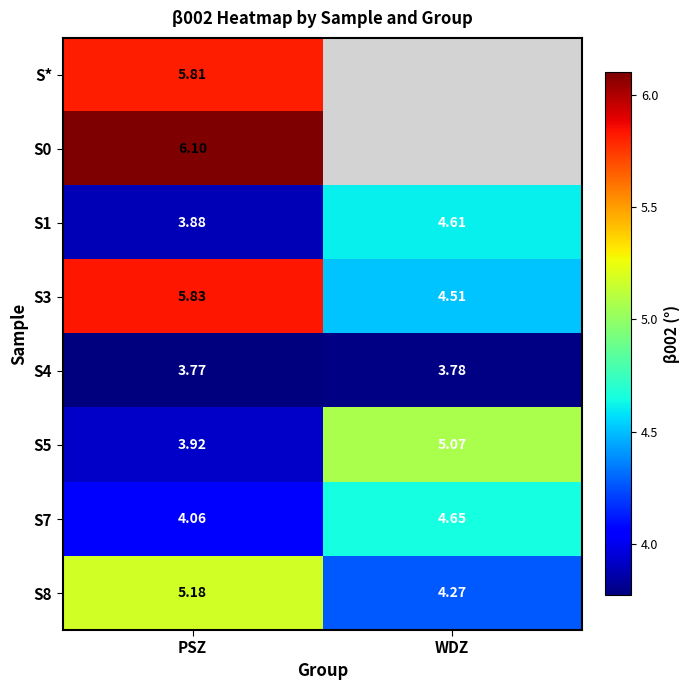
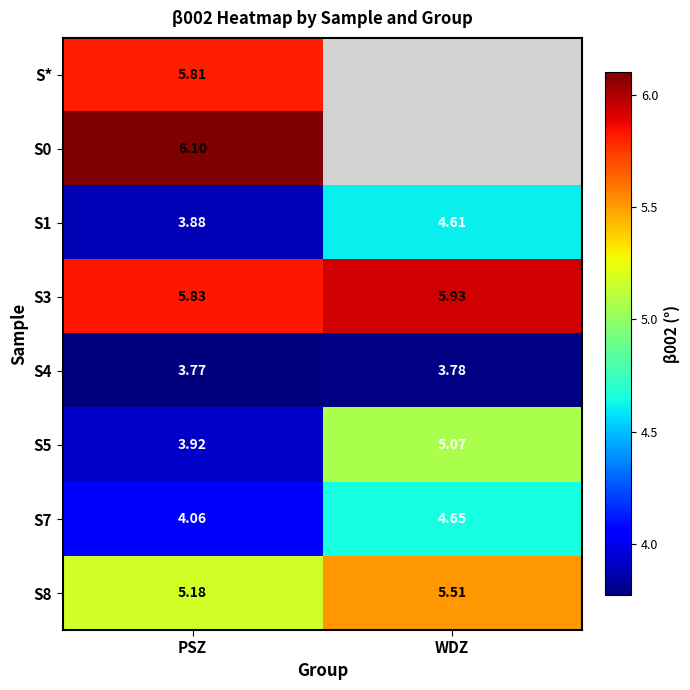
  {
    "S*": {
      "PSZ": 5.81
    },
    "S0": {
      "PSZ": 6.10
    },
    "S1": {
      "PSZ": 3.88,
      "WDZ": 4.61
    },
    "S3": {
      "PSZ": 5.83,
-     "WDZ": 4.51
+     "WDZ": 5.93
    },
    "S4": {
      "PSZ": 3.77,
      "WDZ": 3.78
    },
    "S5": {
      "PSZ": 3.92,
      "WDZ": 5.07
    },
    "S7": {
      "PSZ": 4.06,
      "WDZ": 4.65
    },
    "S8": {
      "PSZ": 5.18,
-     "WDZ": 4.27
+     "WDZ": 5.51
    }
  }
